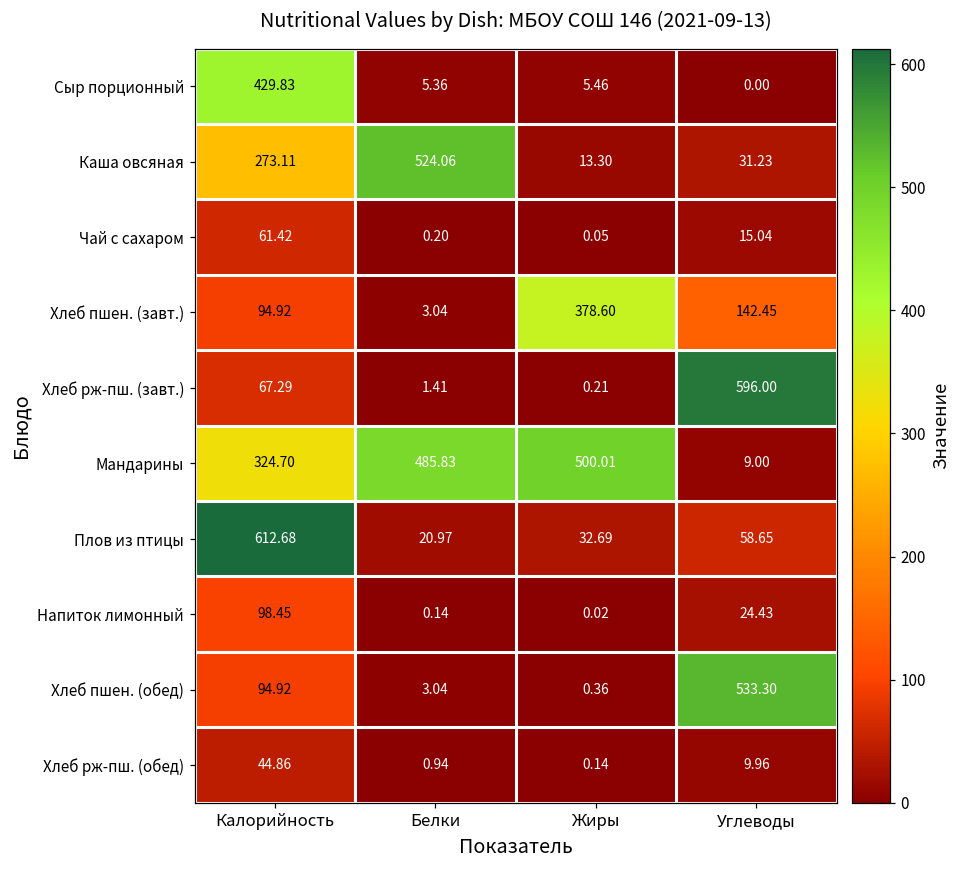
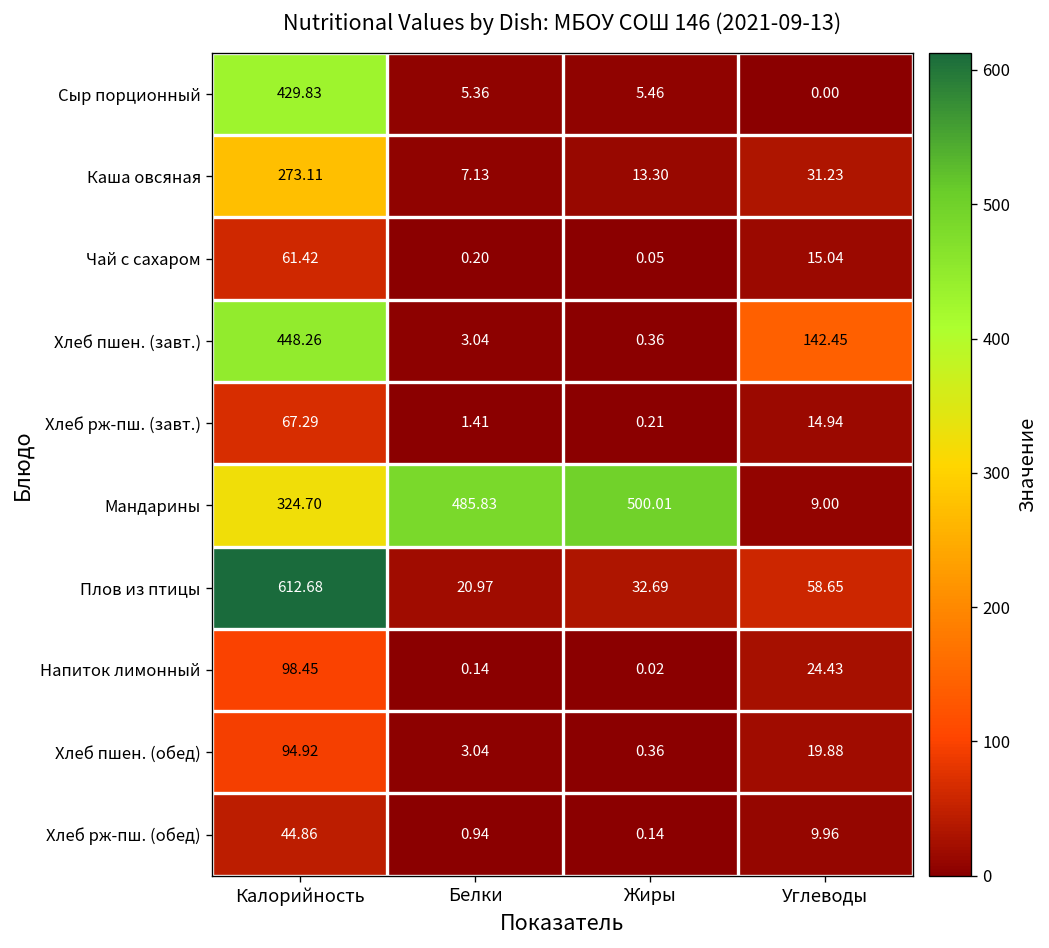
  {
    "Сыр порционный": {
      "Калорийность": 429.83,
      "Белки": 5.36,
      "Жиры": 5.46,
      "Углеводы": 0.00
    },
    "Каша овсяная": {
      "Калорийность": 273.11,
-     "Белки": 524.06,
+     "Белки": 7.13,
      "Жиры": 13.30,
      "Углеводы": 31.23
    },
    "Чай с сахаром": {
      "Калорийность": 61.42,
      "Белки": 0.20,
      "Жиры": 0.05,
      "Углеводы": 15.04
    },
    "Хлеб пшен. (завт.)": {
-     "Калорийность": 94.92,
+     "Калорийность": 448.26,
      "Белки": 3.04,
-     "Жиры": 378.60,
+     "Жиры": 0.36,
      "Углеводы": 142.45
    },
    "Хлеб рж-пш. (завт.)": {
      "Калорийность": 67.29,
      "Белки": 1.41,
      "Жиры": 0.21,
-     "Углеводы": 596.00
+     "Углеводы": 14.94
    },
    "Мандарины": {
      "Калорийность": 324.70,
      "Белки": 485.83,
      "Жиры": 500.01,
      "Углеводы": 9.00
    },
    "Плов из птицы": {
      "Калорийность": 612.68,
      "Белки": 20.97,
      "Жиры": 32.69,
      "Углеводы": 58.65
    },
    "Напиток лимонный": {
      "Калорийность": 98.45,
      "Белки": 0.14,
      "Жиры": 0.02,
      "Углеводы": 24.43
    },
    "Хлеб пшен. (обед)": {
      "Калорийность": 94.92,
      "Белки": 3.04,
      "Жиры": 0.36,
-     "Углеводы": 533.30
+     "Углеводы": 19.88
    },
    "Хлеб рж-пш. (обед)": {
      "Калорийность": 44.86,
      "Белки": 0.94,
      "Жиры": 0.14,
      "Углеводы": 9.96
    }
  }
